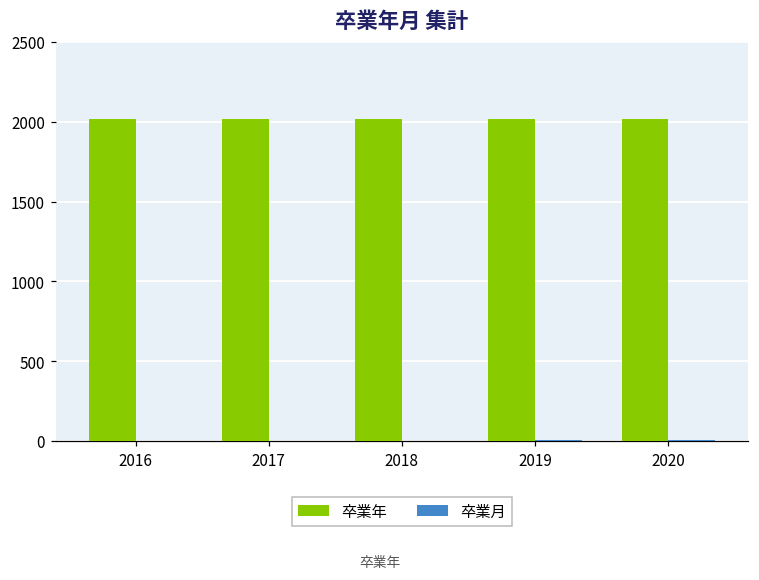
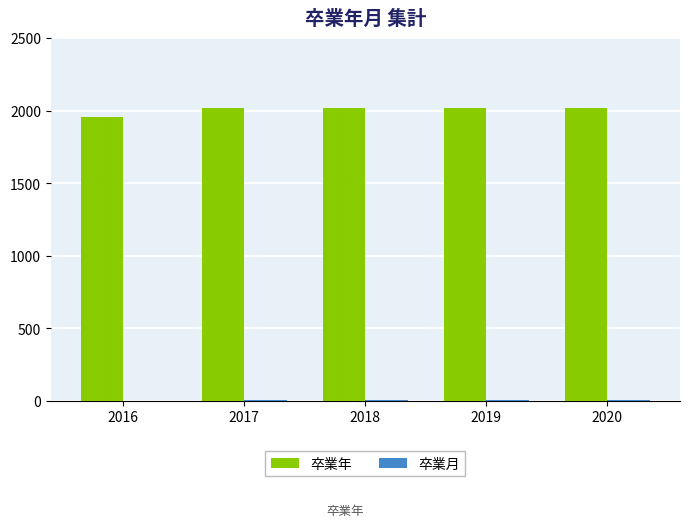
  {
    "卒業年": {
-     "2016": 2020,
+     "2016": 1950,
      "2017": 2020,
      "2018": 2020,
      "2019": 2020,
      "2020": 2020
    }
  }
